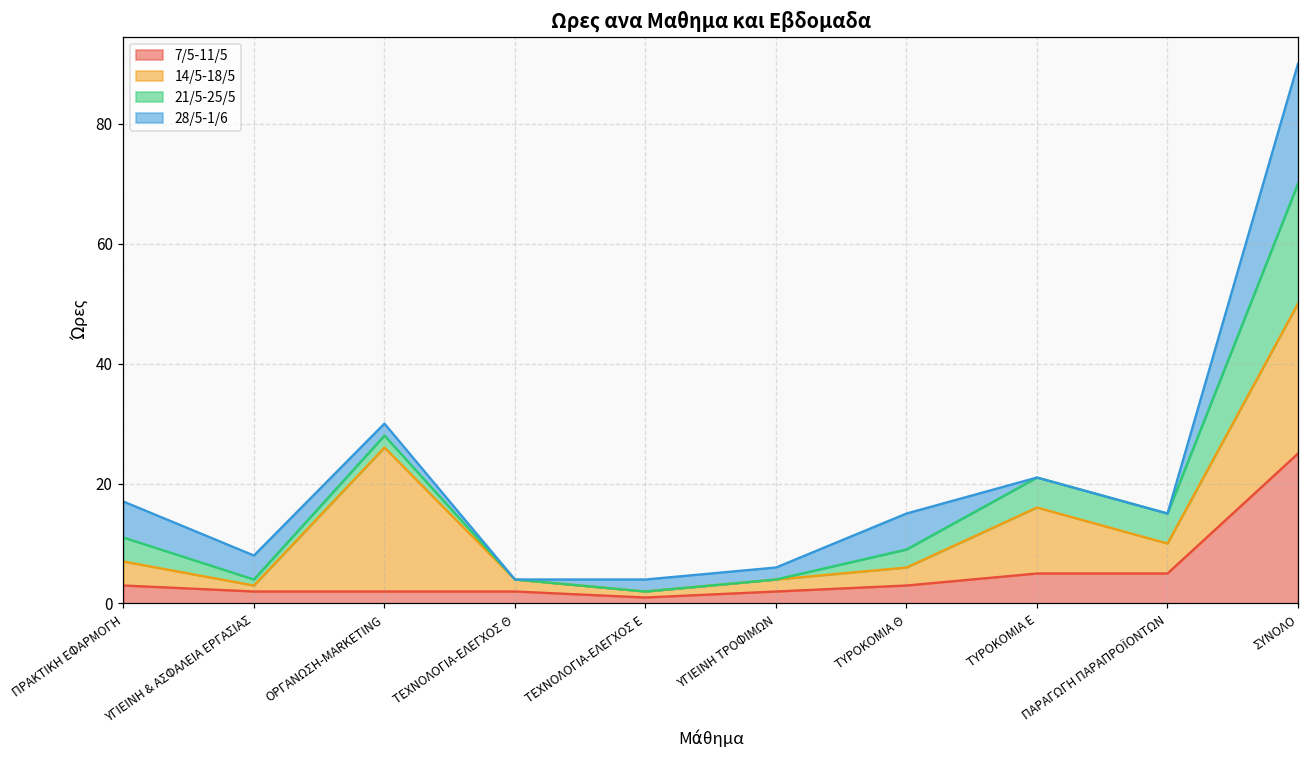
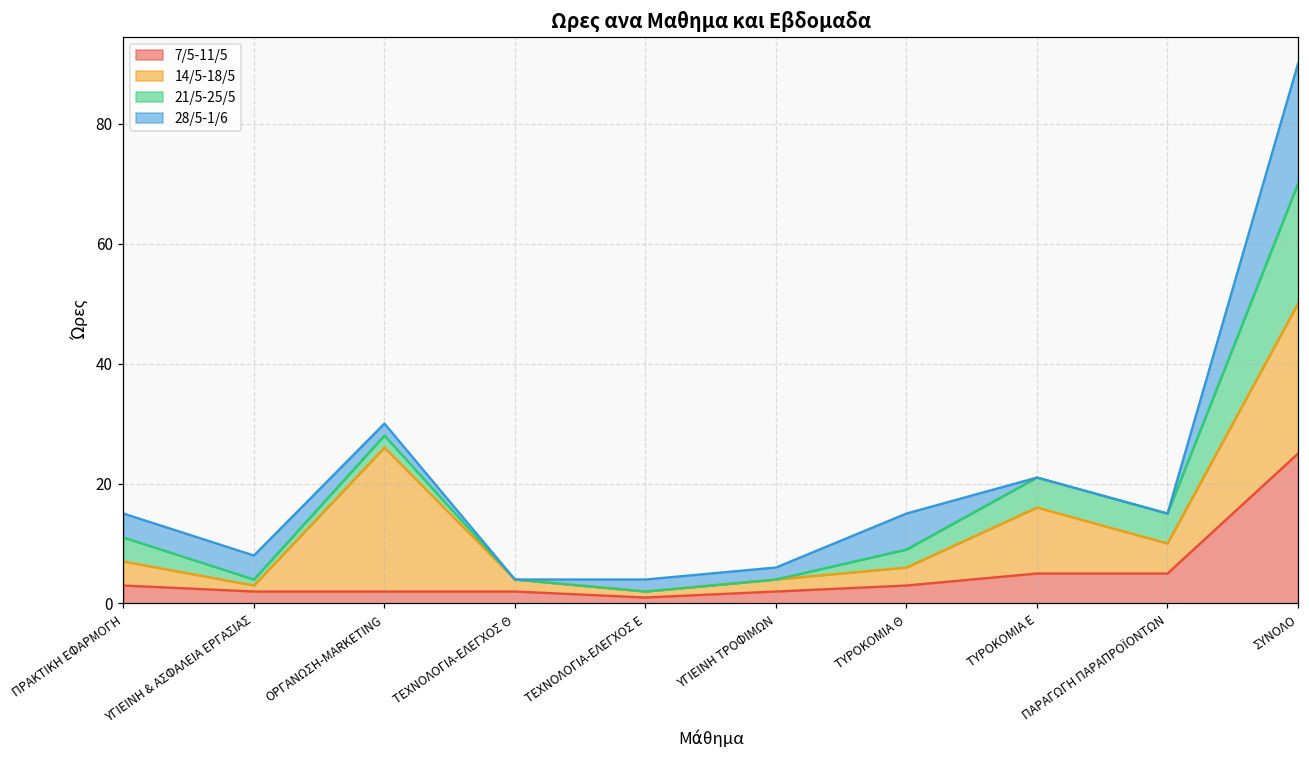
  {
    "7/5-11/5": {
      "ΠΡΑΚΤΙΚΗ ΕΦΑΡΜΟΓΗ": 3,
      "ΥΓΙΕΙΝΗ & ΑΣΦΑΛΕΙΑ ΕΡΓΑΣΙΑΣ": 2,
      "ΟΡΓΑΝΩΣΗ-MARKETING": 2,
      "ΤΕΧΝΟΛΟΓΙΑ-ΕΛΕΓΧΟΣ Θ": 2,
      "ΤΕΧΝΟΛΟΓΙΑ-ΕΛΕΓΧΟΣ Ε": 1,
      "ΥΓΙΕΙΝΗ ΤΡΟΦΙΜΩΝ": 2,
      "ΤΥΡΟΚΟΜΙΑ Θ": 3,
      "ΤΥΡΟΚΟΜΙΑ Ε": 5,
      "ΠΑΡΑΓΩΓΗ ΠΑΡΑΠΡΟΪΟΝΤΩΝ": 5,
      "ΣΥΝΟΛΟ": 25
    },
    "14/5-18/5": {
      "ΠΡΑΚΤΙΚΗ ΕΦΑΡΜΟΓΗ": 4,
      "ΥΓΙΕΙΝΗ & ΑΣΦΑΛΕΙΑ ΕΡΓΑΣΙΑΣ": 1,
      "ΟΡΓΑΝΩΣΗ-MARKETING": 24,
      "ΤΥΡΟΚΟΜΙΑ Θ": 3,
      "ΤΥΡΟΚΟΜΙΑ Ε": 11,
      "ΠΑΡΑΓΩΓΗ ΠΑΡΑΠΡΟΪΟΝΤΩΝ": 5,
      "ΣΥΝΟΛΟ": 25
    },
    "21/5-25/5": {
      "ΠΡΑΚΤΙΚΗ ΕΦΑΡΜΟΓΗ": 4,
      "ΥΓΙΕΙΝΗ & ΑΣΦΑΛΕΙΑ ΕΡΓΑΣΙΑΣ": 1,
      "ΟΡΓΑΝΩΣΗ-MARKETING": 2,
      "ΤΥΡΟΚΟΜΙΑ Θ": 3,
      "ΣΥΝΟΛΟ": 20
    },
    "28/5-1/6": {
-     "ΠΡΑΚΤΙΚΗ ΕΦΑΡΜΟΓΗ": 6,
+     "ΠΡΑΚΤΙΚΗ ΕΦΑΡΜΟΓΗ": 4,
      "ΥΓΙΕΙΝΗ & ΑΣΦΑΛΕΙΑ ΕΡΓΑΣΙΑΣ": 4,
      "ΟΡΓΑΝΩΣΗ-MARKETING": 2,
      "ΤΕΧΝΟΛΟΓΙΑ-ΕΛΕΓΧΟΣ Ε": 2,
      "ΥΓΙΕΙΝΗ ΤΡΟΦΙΜΩΝ": 2,
      "ΤΥΡΟΚΟΜΙΑ Θ": 6,
      "ΣΥΝΟΛΟ": 20
    }
  }
